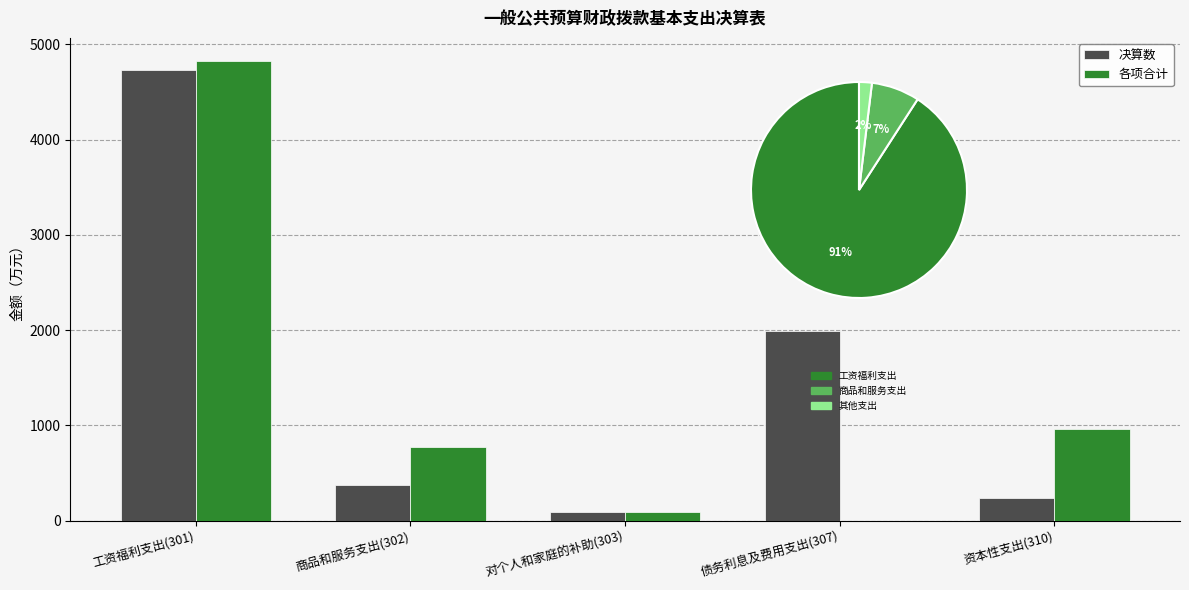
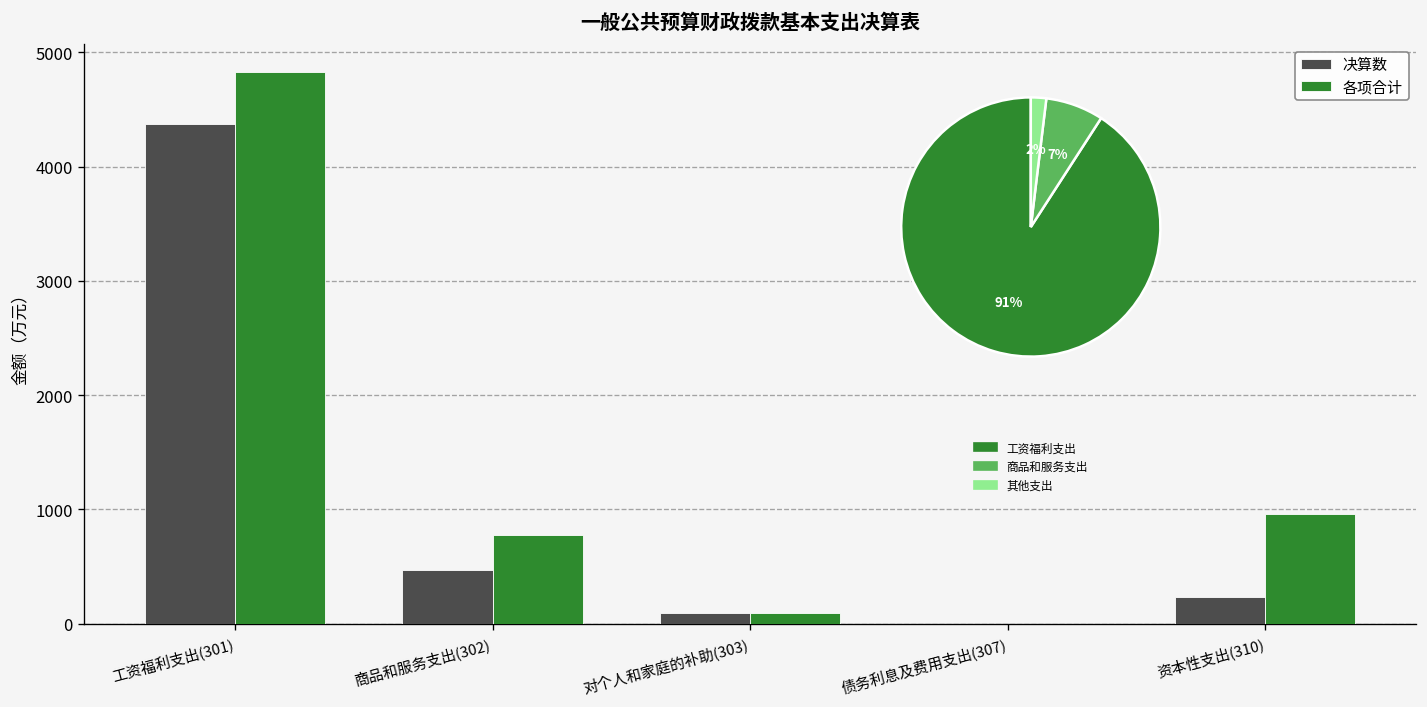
  {
    "一般公共预算财政拨款基本支出决算表": {
      "决算数": {
-       "工资福利支出(301)": 4700,
-       "商品和服务支出(302)": 400,
+       "工资福利支出(301)": 4400,
+       "商品和服务支出(302)": 500,
        "对个人和家庭的补助(303)": 100,
-       "债务利息及费用支出(307)": 2000,
+       "债务利息及费用支出(307)": 0,
        "资本性支出(310)": 200
      },
      "各项合计": {
        "工资福利支出(301)": 4800,
        "商品和服务支出(302)": 800,
        "对个人和家庭的补助(303)": 100,
        "债务利息及费用支出(307)": 0,
        "资本性支出(310)": 1000
      }
    }
  }
